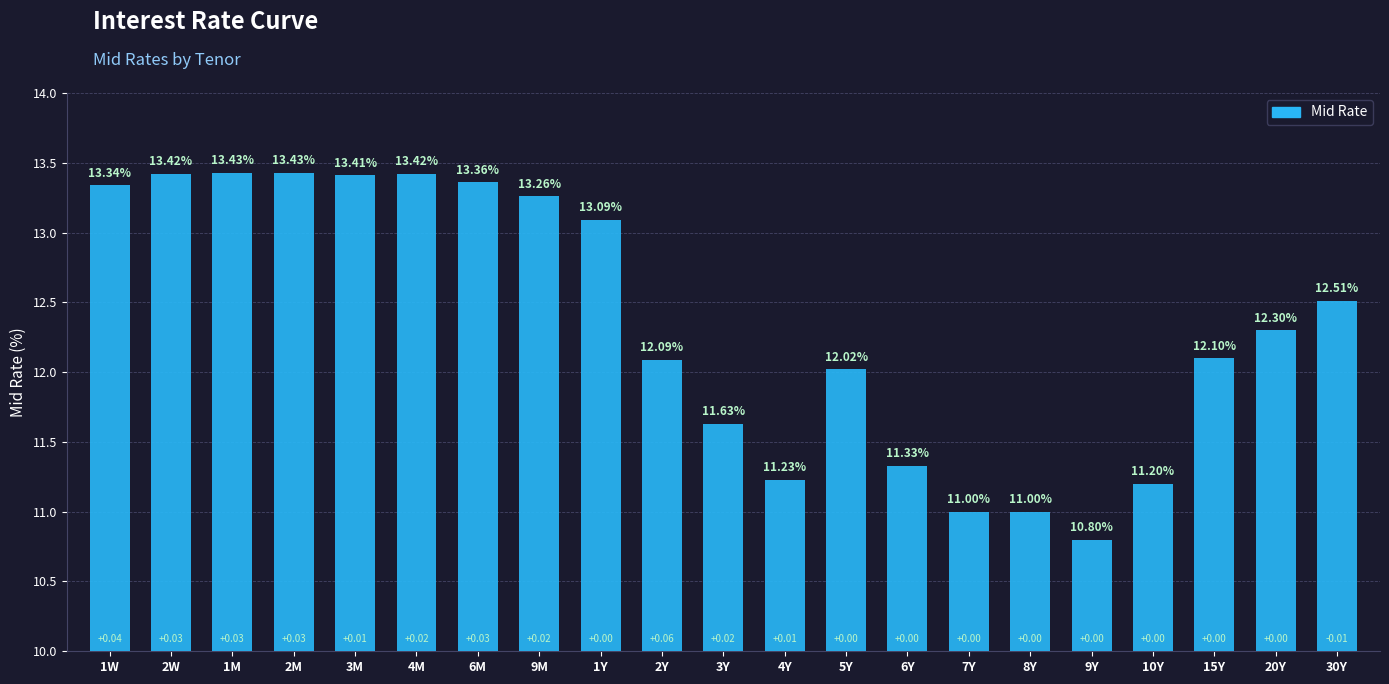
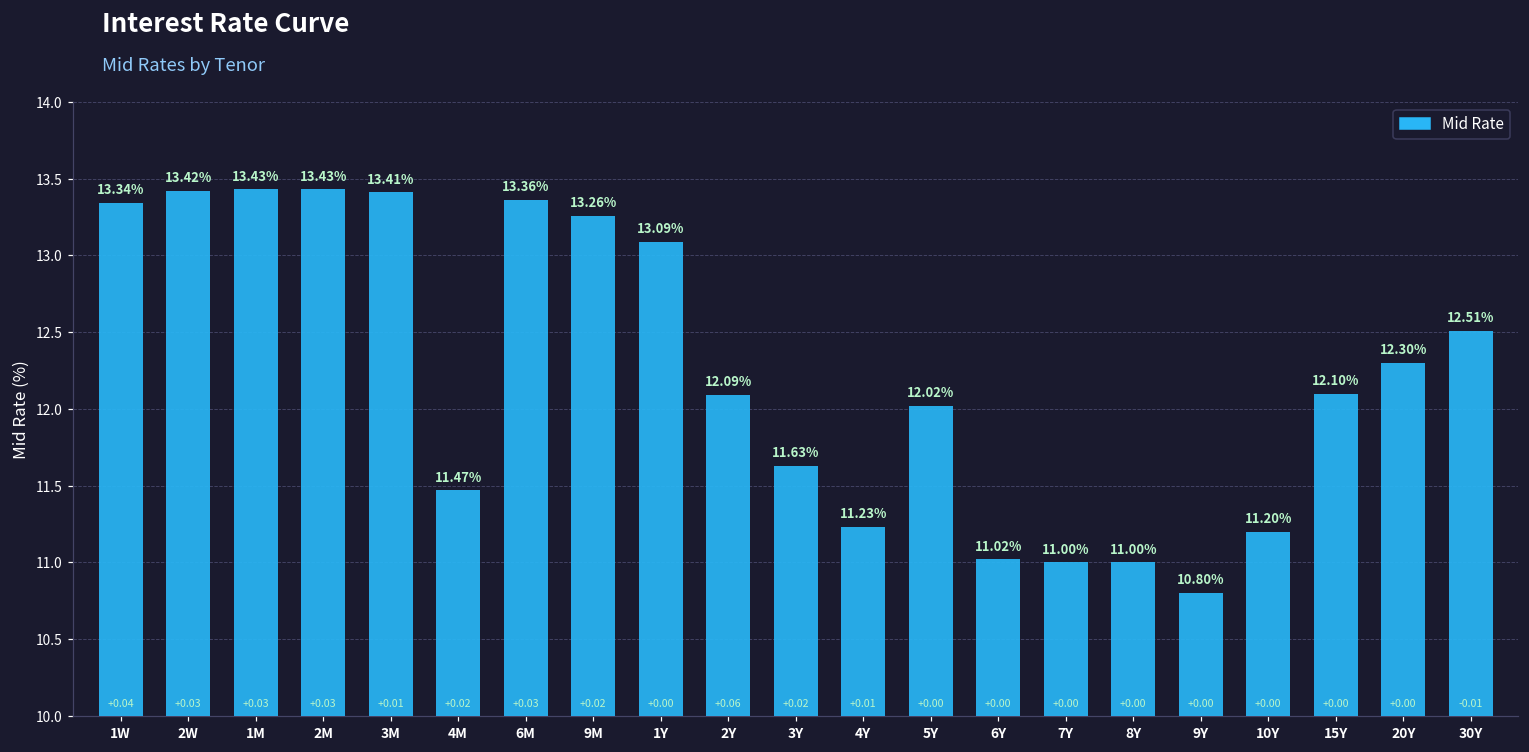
  {
    "1W": "13.34%",
    "2W": "13.42%",
    "1M": "13.43%",
    "2M": "13.43%",
    "3M": "13.41%",
-   "4M": "13.42%",
+   "4M": "11.47%",
    "6M": "13.36%",
    "9M": "13.26%",
    "1Y": "13.09%",
    "2Y": "12.09%",
    "3Y": "11.63%",
    "4Y": "11.23%",
    "5Y": "12.02%",
-   "6Y": "11.33%",
+   "6Y": "11.02%",
    "7Y": "11.00%",
    "8Y": "11.00%",
    "9Y": "10.80%",
    "10Y": "11.20%",
    "15Y": "12.10%",
    "20Y": "12.30%",
    "30Y": "12.51%"
  }
